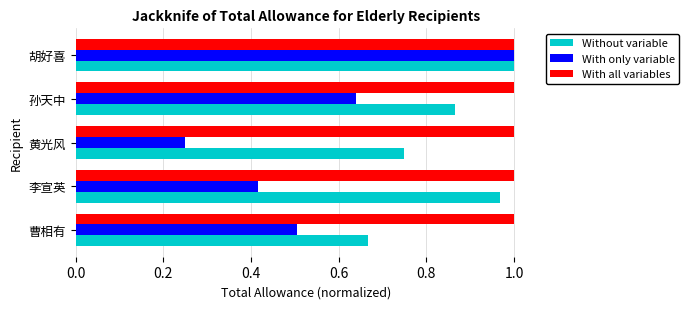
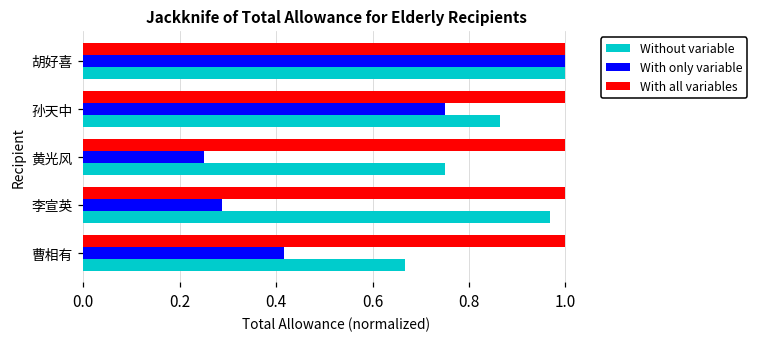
  {
    "Without variable": {
      "胡好喜": 1.00,
      "孙天中": 0.87,
      "黄光风": 0.75,
      "李宣英": 0.97,
      "曹相有": 0.67
    },
    "With only variable": {
      "胡好喜": 1.00,
-     "孙天中": 0.64,
+     "孙天中": 0.75,
      "黄光风": 0.25,
-     "李宣英": 0.42,
-     "曹相有": 0.51
+     "李宣英": 0.29,
+     "曹相有": 0.42
    },
    "With all variables": {
      "胡好喜": 1.00,
      "孙天中": 1.00,
      "黄光风": 1.00,
      "李宣英": 1.00,
      "曹相有": 1.00
    }
  }
